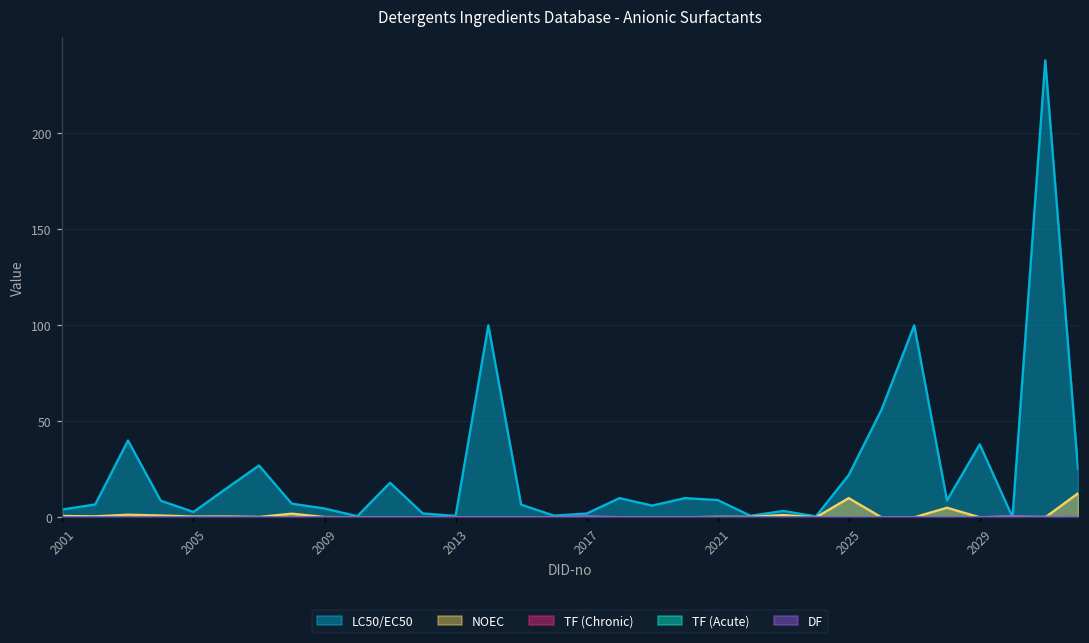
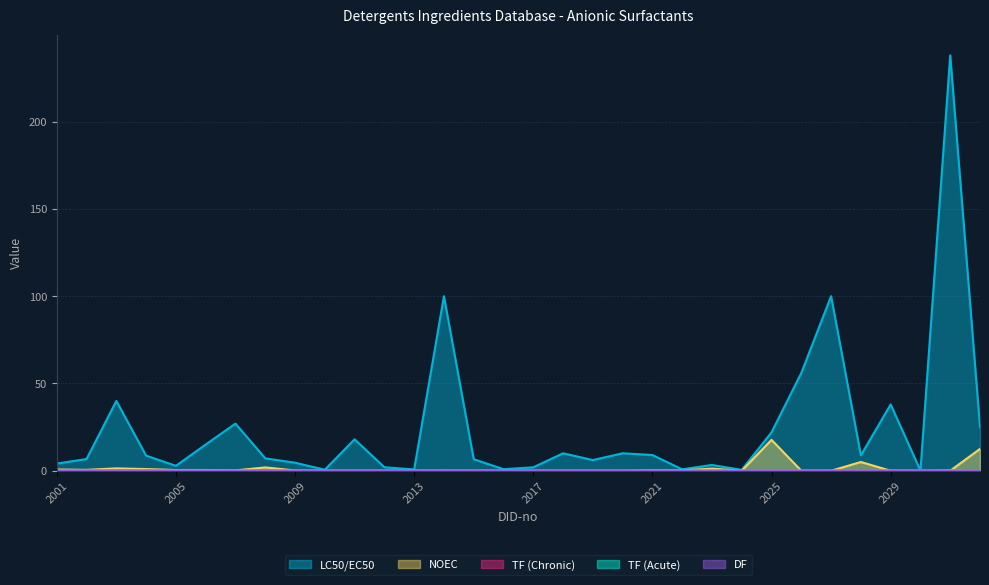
  {
    "NOEC": {
-     "2025": 10
+     "2025": 18
    }
  }
